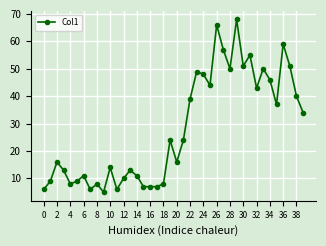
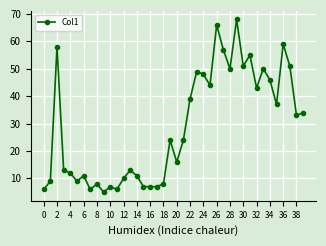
  {
    "0": 6,
-   "2": 16,
-   "4": 8,
+   "2": 58,
+   "4": 12,
    "6": 11,
    "8": 8,
-   "10": 14,
+   "10": 7,
    "12": 10,
    "14": 11,
    "16": 7,
    "18": 8,
    "20": 16,
    "22": 39,
    "24": 48,
    "26": 66,
    "28": 50,
    "30": 51,
    "32": 43,
    "34": 46,
    "36": 59,
-   "38": 40
+   "38": 33
  }
